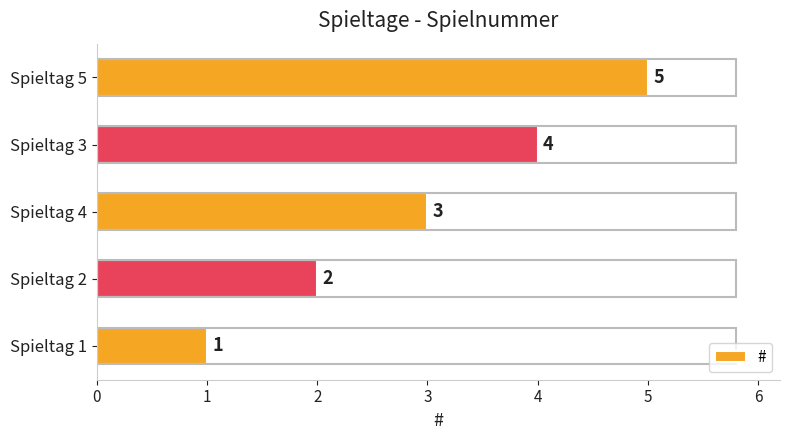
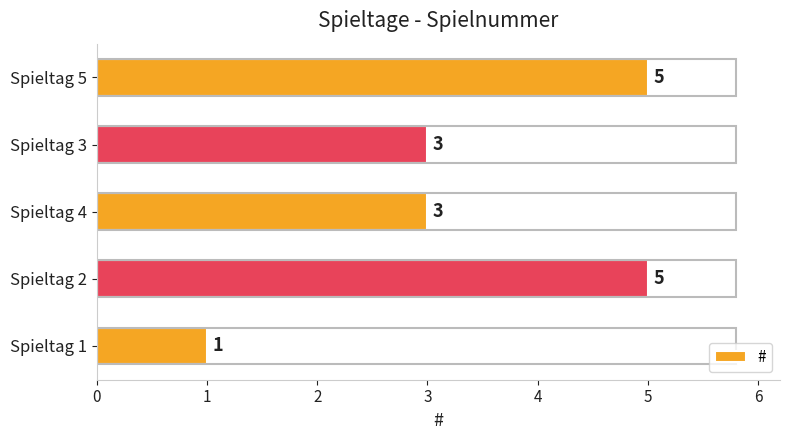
  {
    "Spieltag 5": 5,
-   "Spieltag 3": 4,
+   "Spieltag 3": 3,
    "Spieltag 4": 3,
-   "Spieltag 2": 2,
+   "Spieltag 2": 5,
    "Spieltag 1": 1
  }
